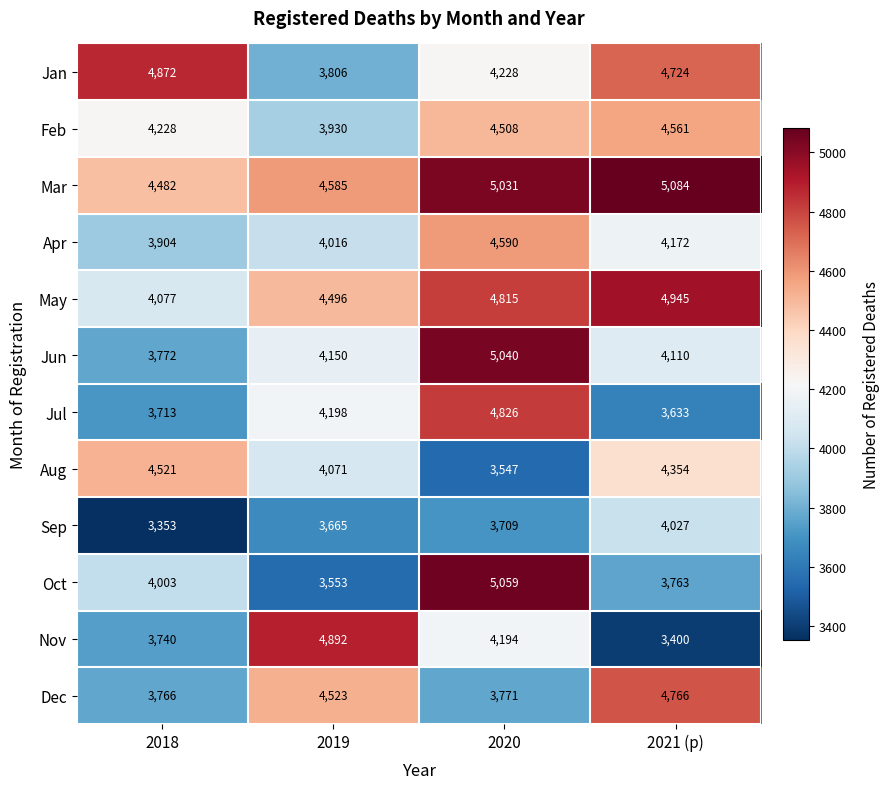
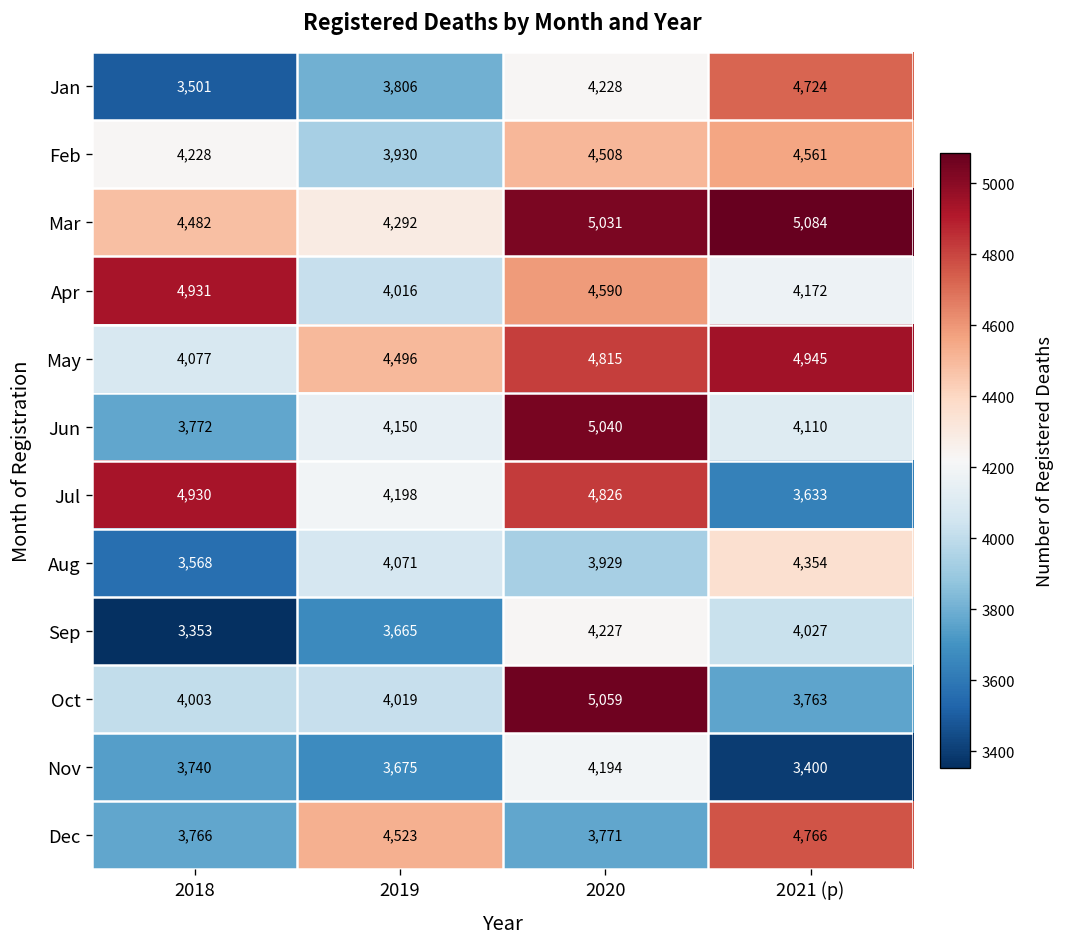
  {
    "Jan": {
-     "2018": "4,872",
+     "2018": "3,501",
      "2019": "3,806",
      "2020": "4,228",
      "2021 (p)": "4,724"
    },
    "Feb": {
      "2018": "4,228",
      "2019": "3,930",
      "2020": "4,508",
      "2021 (p)": "4,561"
    },
    "Mar": {
      "2018": "4,482",
-     "2019": "4,585",
+     "2019": "4,292",
      "2020": "5,031",
      "2021 (p)": "5,084"
    },
    "Apr": {
-     "2018": "3,904",
+     "2018": "4,931",
      "2019": "4,016",
      "2020": "4,590",
      "2021 (p)": "4,172"
    },
    "May": {
      "2018": "4,077",
      "2019": "4,496",
      "2020": "4,815",
      "2021 (p)": "4,945"
    },
    "Jun": {
      "2018": "3,772",
      "2019": "4,150",
      "2020": "5,040",
      "2021 (p)": "4,110"
    },
    "Jul": {
-     "2018": "3,713",
+     "2018": "4,930",
      "2019": "4,198",
      "2020": "4,826",
      "2021 (p)": "3,633"
    },
    "Aug": {
-     "2018": "4,521",
+     "2018": "3,568",
      "2019": "4,071",
-     "2020": "3,547",
+     "2020": "3,929",
      "2021 (p)": "4,354"
    },
    "Sep": {
      "2018": "3,353",
      "2019": "3,665",
-     "2020": "3,709",
+     "2020": "4,227",
      "2021 (p)": "4,027"
    },
    "Oct": {
      "2018": "4,003",
-     "2019": "3,553",
+     "2019": "4,019",
      "2020": "5,059",
      "2021 (p)": "3,763"
    },
    "Nov": {
      "2018": "3,740",
-     "2019": "4,892",
+     "2019": "3,675",
      "2020": "4,194",
      "2021 (p)": "3,400"
    },
    "Dec": {
      "2018": "3,766",
      "2019": "4,523",
      "2020": "3,771",
      "2021 (p)": "4,766"
    }
  }
